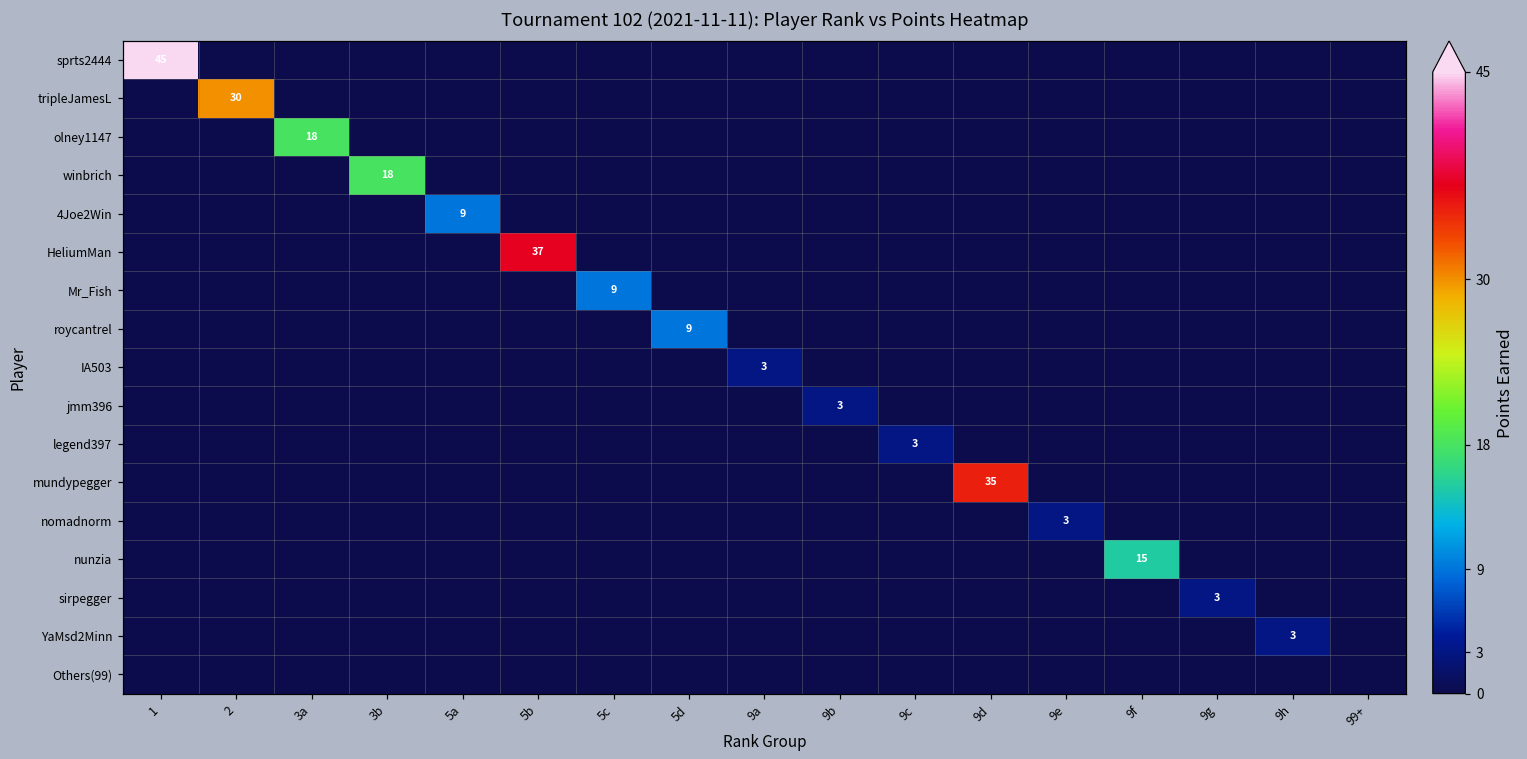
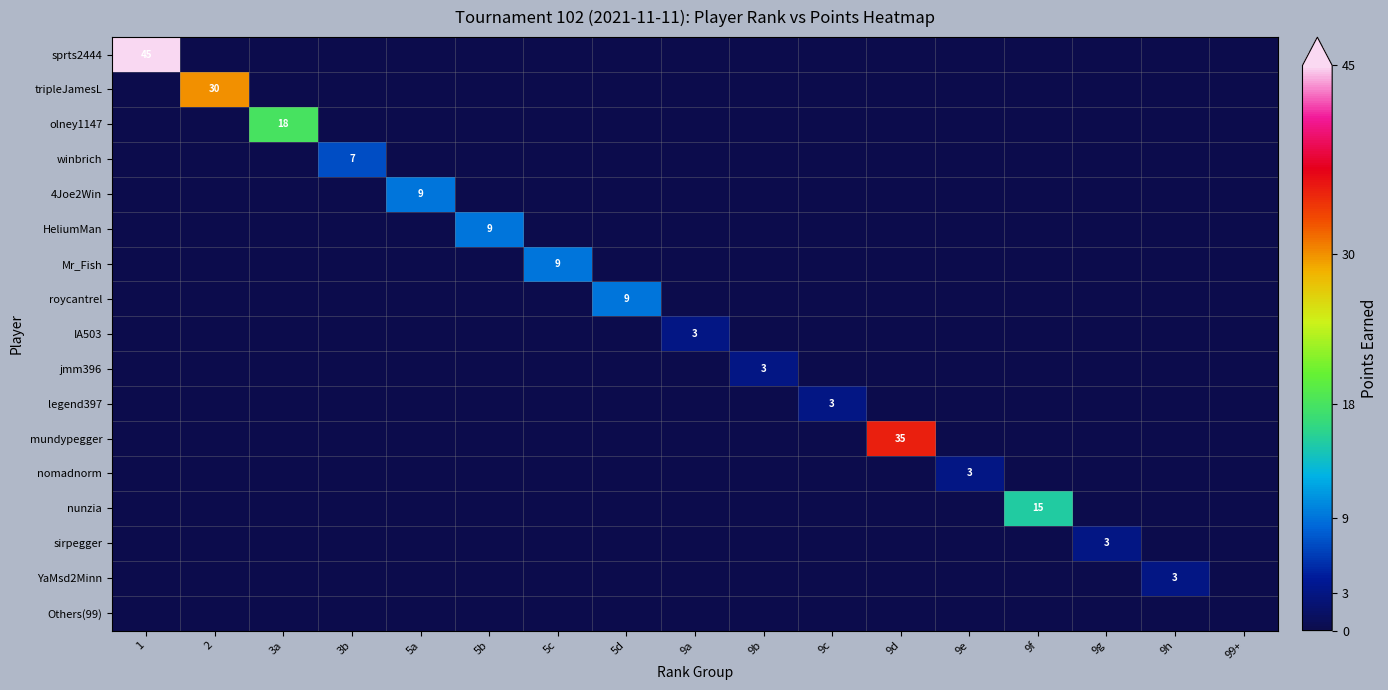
  {
    "tripleJamesL": {
      "2": 30
    },
    "olney1147": {
      "3a": 18
    },
    "winbrich": {
-     "3b": 18
+     "3b": 7
    },
    "4Joe2Win": {
      "5a": 9
    },
    "HeliumMan": {
-     "5b": 37
+     "5b": 9
    },
    "Mr_Fish": {
      "5c": 9
    },
    "roycantrel": {
      "5d": 9
    },
    "IA503": {
      "9a": 3
    },
    "jmm396": {
      "9b": 3
    },
    "legend397": {
      "9c": 3
    },
    "mundypegger": {
      "9d": 35
    },
    "nomadnorm": {
      "9e": 3
    },
    "nunzia": {
      "9f": 15
    },
    "sirpegger": {
      "9g": 3
    },
    "YaMsd2Minn": {
      "9h": 3
    }
  }
